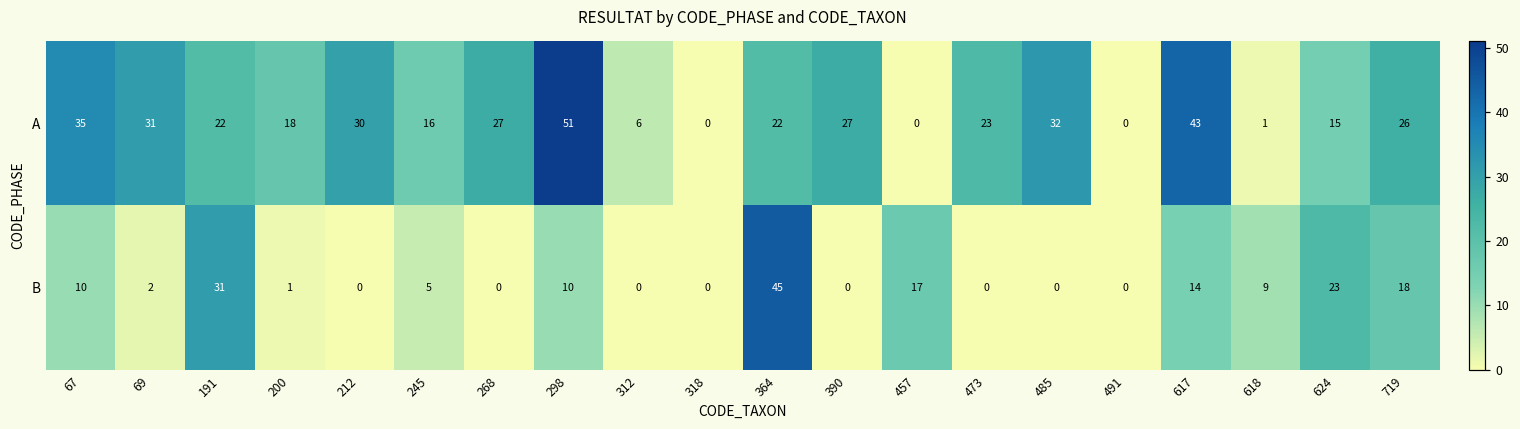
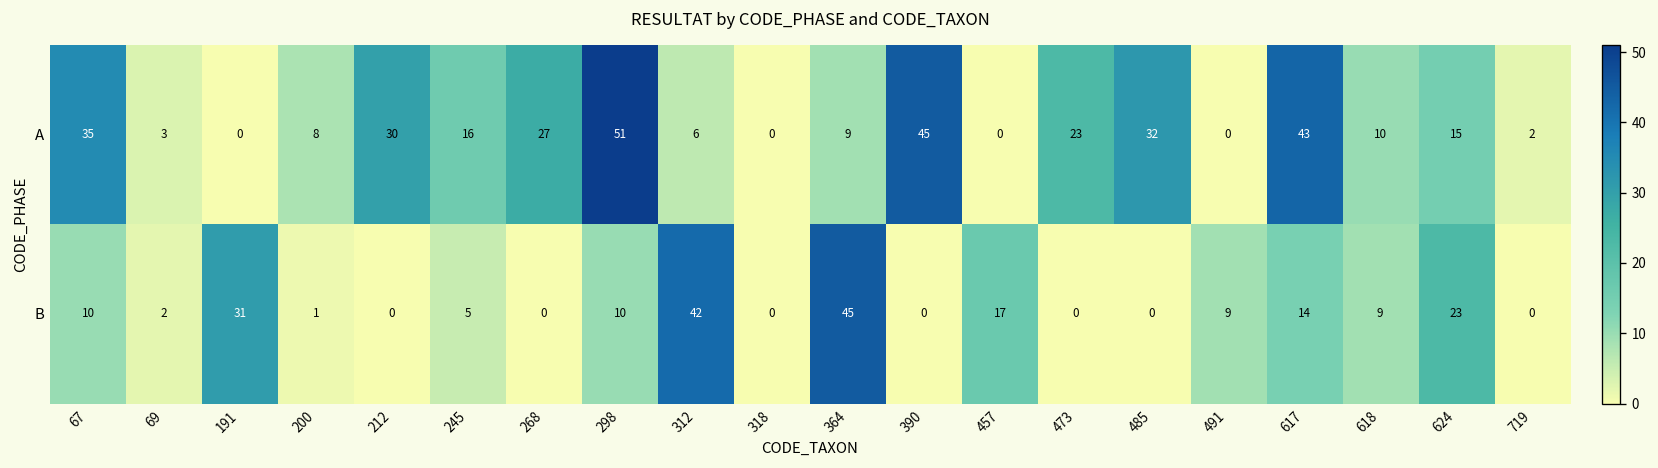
  {
    "A": {
      "67": 35,
-     "69": 31,
-     "191": 22,
-     "200": 18,
+     "69": 3,
+     "191": 0,
+     "200": 8,
      "212": 30,
      "245": 16,
      "268": 27,
      "298": 51,
      "312": 6,
      "318": 0,
-     "364": 22,
-     "390": 27,
+     "364": 9,
+     "390": 45,
      "457": 0,
      "473": 23,
      "485": 32,
      "491": 0,
      "617": 43,
-     "618": 1,
+     "618": 10,
      "624": 15,
-     "719": 26
+     "719": 2
    },
    "B": {
      "67": 10,
      "69": 2,
      "191": 31,
      "200": 1,
      "212": 0,
      "245": 5,
      "268": 0,
      "298": 10,
-     "312": 0,
+     "312": 42,
      "318": 0,
      "364": 45,
      "390": 0,
      "457": 17,
      "473": 0,
      "485": 0,
-     "491": 0,
+     "491": 9,
      "617": 14,
      "618": 9,
      "624": 23,
-     "719": 18
+     "719": 0
    }
  }
